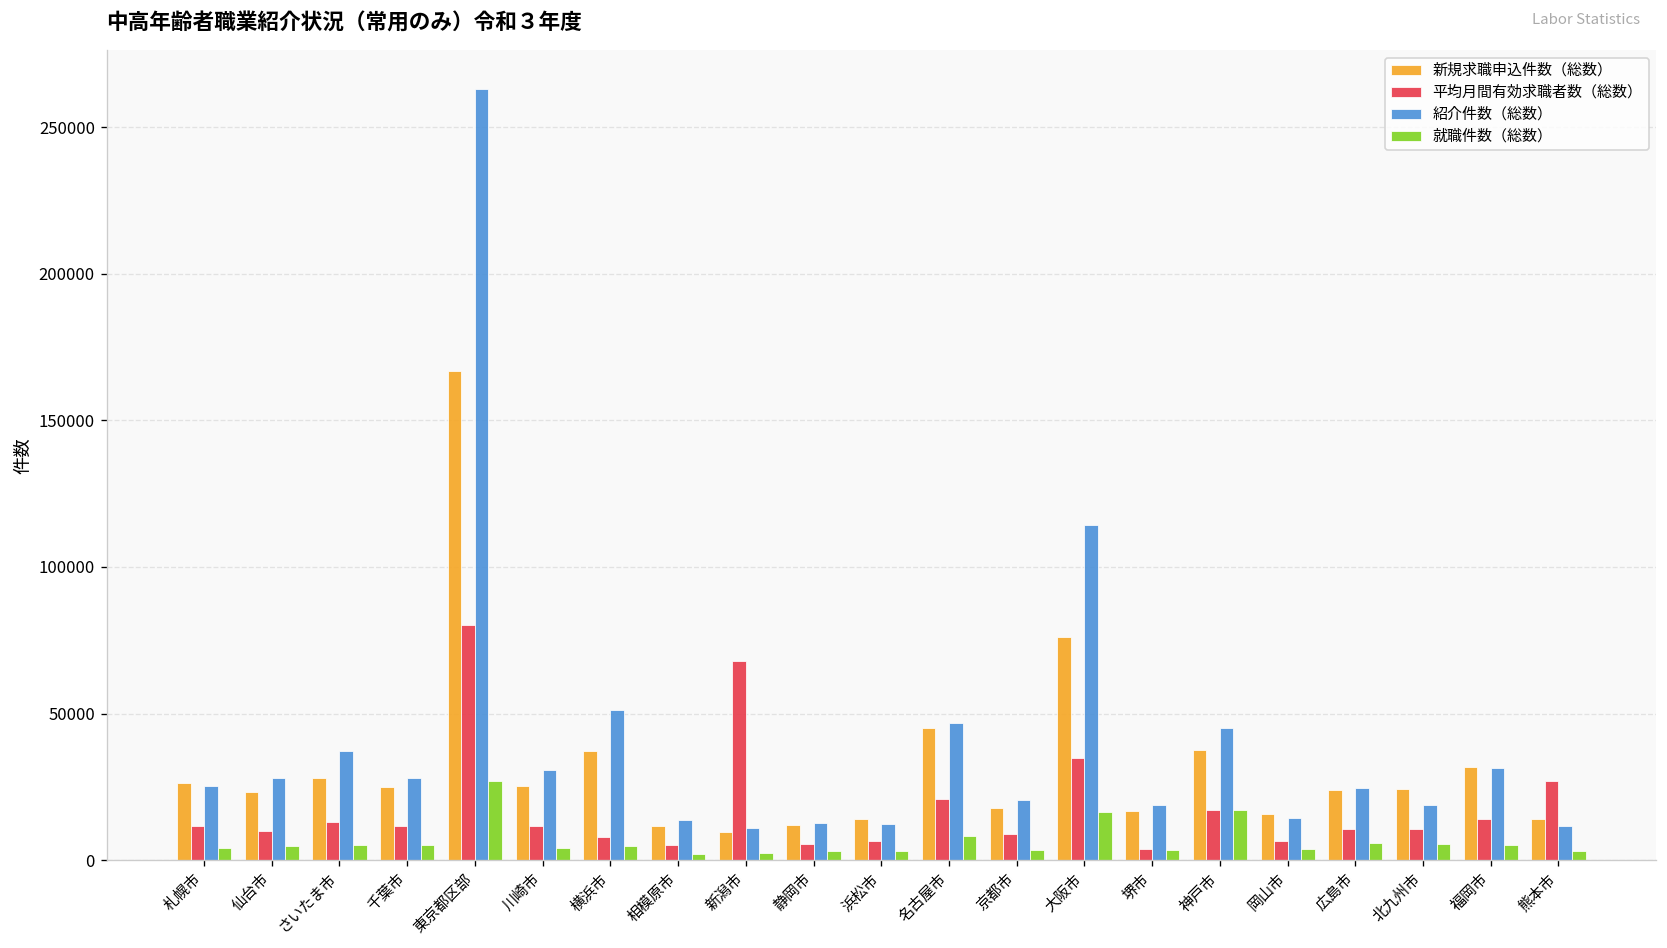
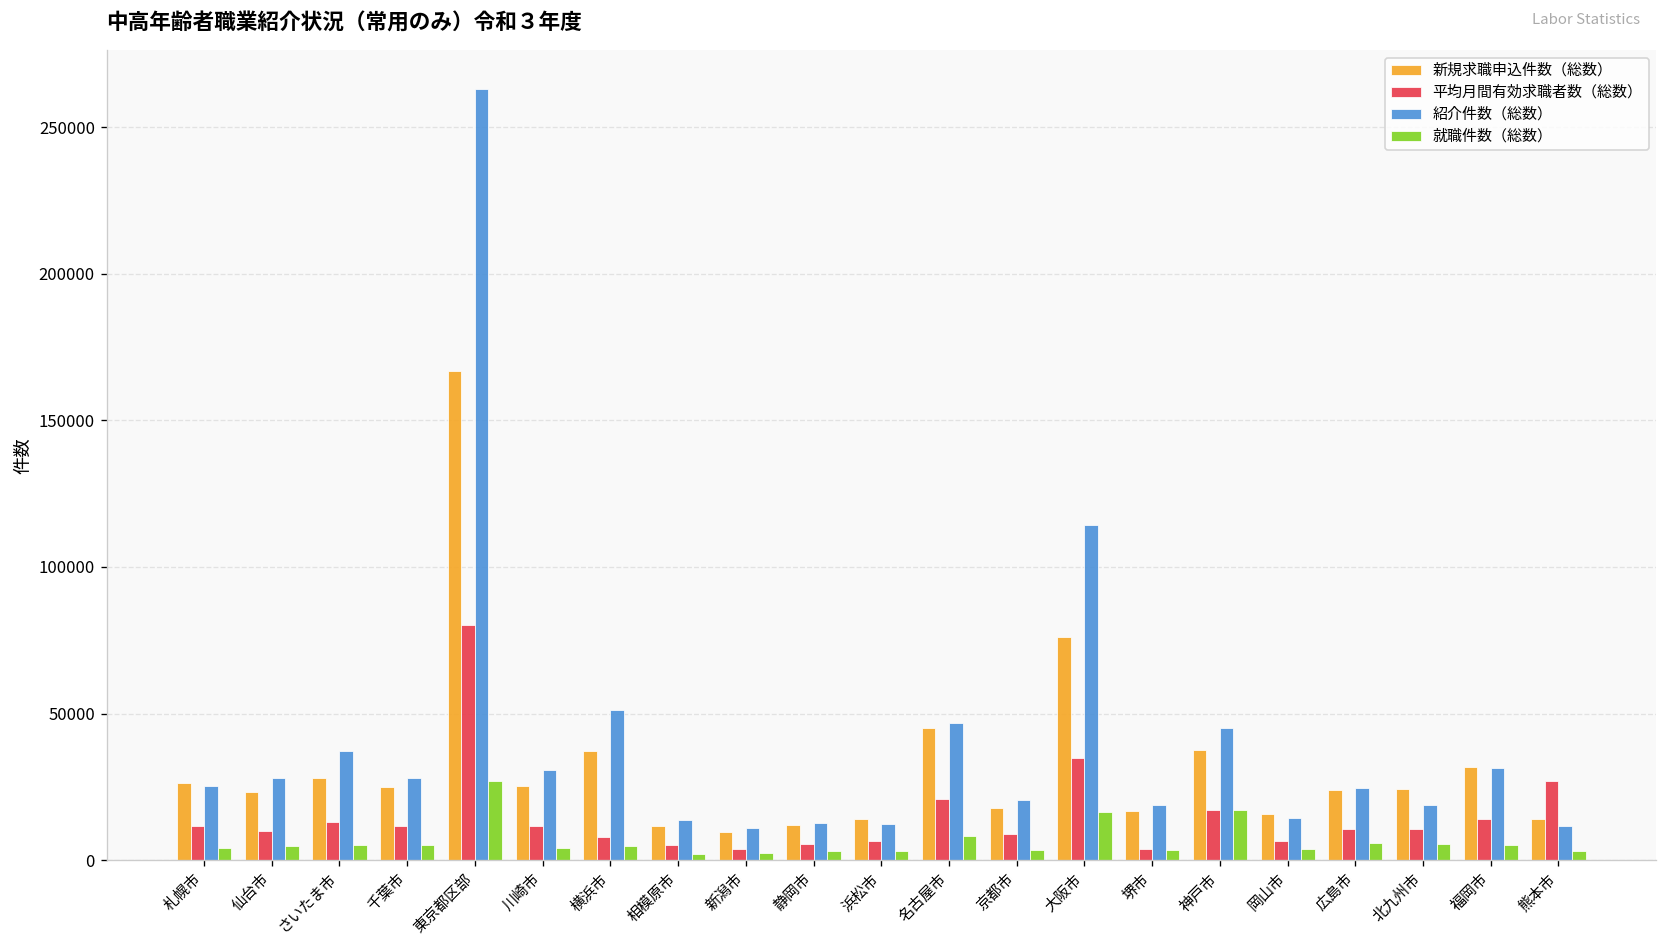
  {
    "新規求職申込件数（総数）": {
      "札幌市": 26000,
      "仙台市": 23000,
      "さいたま市": 28000,
      "千葉市": 25000,
      "東京都区部": 167000,
      "川崎市": 25000,
      "横浜市": 37000,
      "相模原市": 12000,
      "新潟市": 10000,
      "静岡市": 12000,
      "浜松市": 14000,
      "名古屋市": 45000,
      "京都市": 18000,
      "大阪市": 76000,
      "堺市": 17000,
      "神戸市": 38000,
      "岡山市": 16000,
      "広島市": 24000,
      "北九州市": 24000,
      "福岡市": 32000,
      "熊本市": 14000
    },
    "平均月間有効求職者数（総数）": {
      "札幌市": 12000,
      "仙台市": 10000,
      "さいたま市": 13000,
      "千葉市": 12000,
      "東京都区部": 80000,
      "川崎市": 12000,
      "横浜市": 8000,
      "相模原市": 5000,
-     "新潟市": 68000,
+     "新潟市": 4000,
      "静岡市": 6000,
      "浜松市": 7000,
      "名古屋市": 21000,
      "京都市": 9000,
      "大阪市": 35000,
      "堺市": 4000,
      "神戸市": 17000,
      "岡山市": 7000,
      "広島市": 11000,
      "北九州市": 11000,
      "福岡市": 14000,
      "熊本市": 27000
    },
    "紹介件数（総数）": {
      "札幌市": 25000,
      "仙台市": 28000,
      "さいたま市": 37000,
      "千葉市": 28000,
      "東京都区部": 263000,
      "川崎市": 31000,
      "横浜市": 51000,
      "相模原市": 14000,
      "新潟市": 11000,
      "静岡市": 13000,
      "浜松市": 12000,
      "名古屋市": 47000,
      "京都市": 20000,
      "大阪市": 114000,
      "堺市": 19000,
      "神戸市": 45000,
      "岡山市": 15000,
      "広島市": 25000,
      "北九州市": 19000,
      "福岡市": 31000,
      "熊本市": 12000
    },
    "就職件数（総数）": {
      "札幌市": 4000,
      "仙台市": 5000,
      "さいたま市": 5000,
      "千葉市": 5000,
      "東京都区部": 27000,
      "川崎市": 4000,
      "横浜市": 5000,
      "相模原市": 2000,
      "新潟市": 3000,
      "静岡市": 3000,
      "浜松市": 3000,
      "名古屋市": 8000,
      "京都市": 3000,
      "大阪市": 17000,
      "堺市": 4000,
      "神戸市": 17000,
      "岡山市": 4000,
      "広島市": 6000,
      "北九州市": 5000,
      "福岡市": 5000,
      "熊本市": 3000
    }
  }
